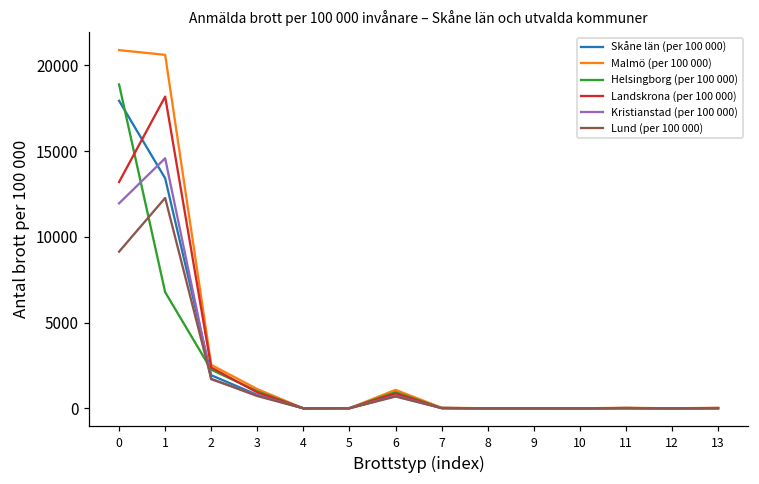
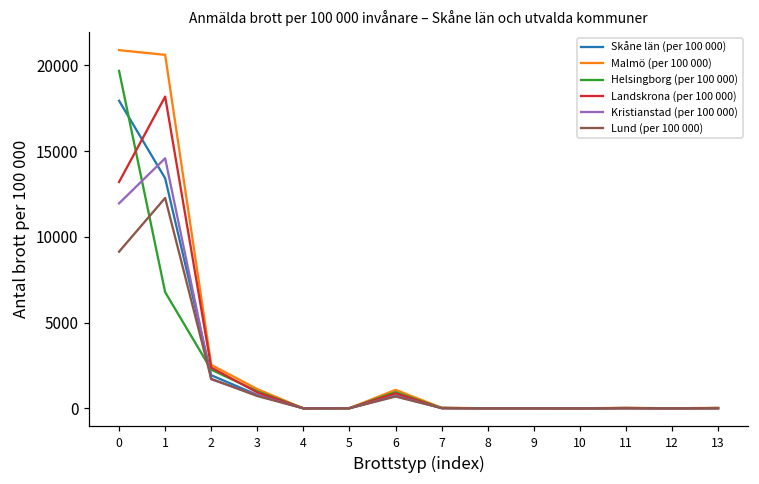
  {
    "Skåne län (per 100 000)": {
      "0": 17900,
      "1": 13400,
      "2": 1900
    },
    "Malmö (per 100 000)": {
      "0": 20900,
      "1": 20600
    },
    "Helsingborg (per 100 000)": {
-     "0": 18900,
+     "0": 19700,
      "1": 6800
    },
    "Landskrona (per 100 000)": {
      "0": 13200,
      "1": 18200
    },
    "Kristianstad (per 100 000)": {
      "0": 11900,
      "1": 14600
    },
    "Lund (per 100 000)": {
      "0": 9100,
      "1": 12300
    }
  }
